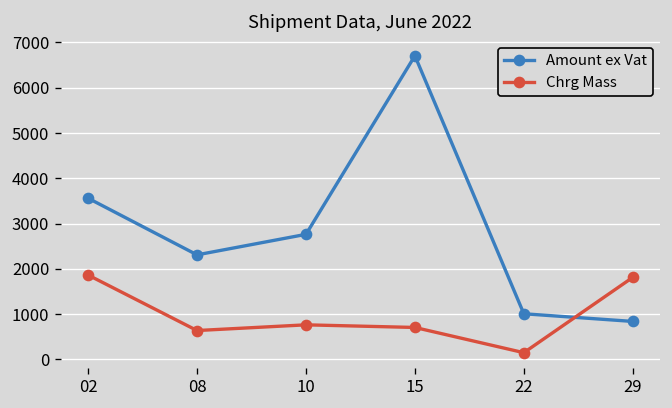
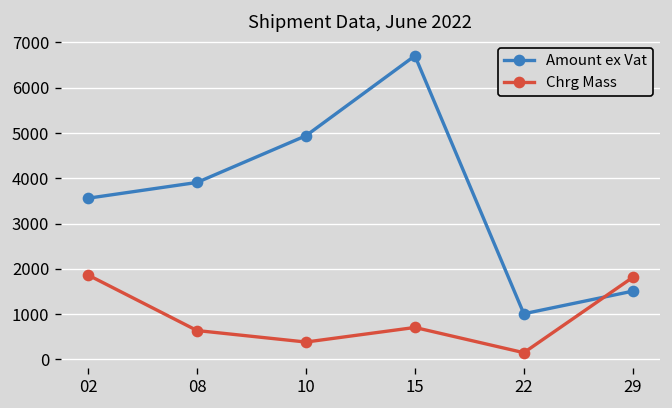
  {
    "Amount ex Vat": {
      "02": 3600,
-     "08": 2300,
-     "10": 2800,
+     "08": 3900,
+     "10": 4900,
      "15": 6700,
      "22": 1000,
-     "29": 800
+     "29": 1500
    },
    "Chrg Mass": {
      "02": 1900,
      "08": 600,
-     "10": 800,
+     "10": 400,
      "15": 700,
      "22": 200,
      "29": 1800
    }
  }
